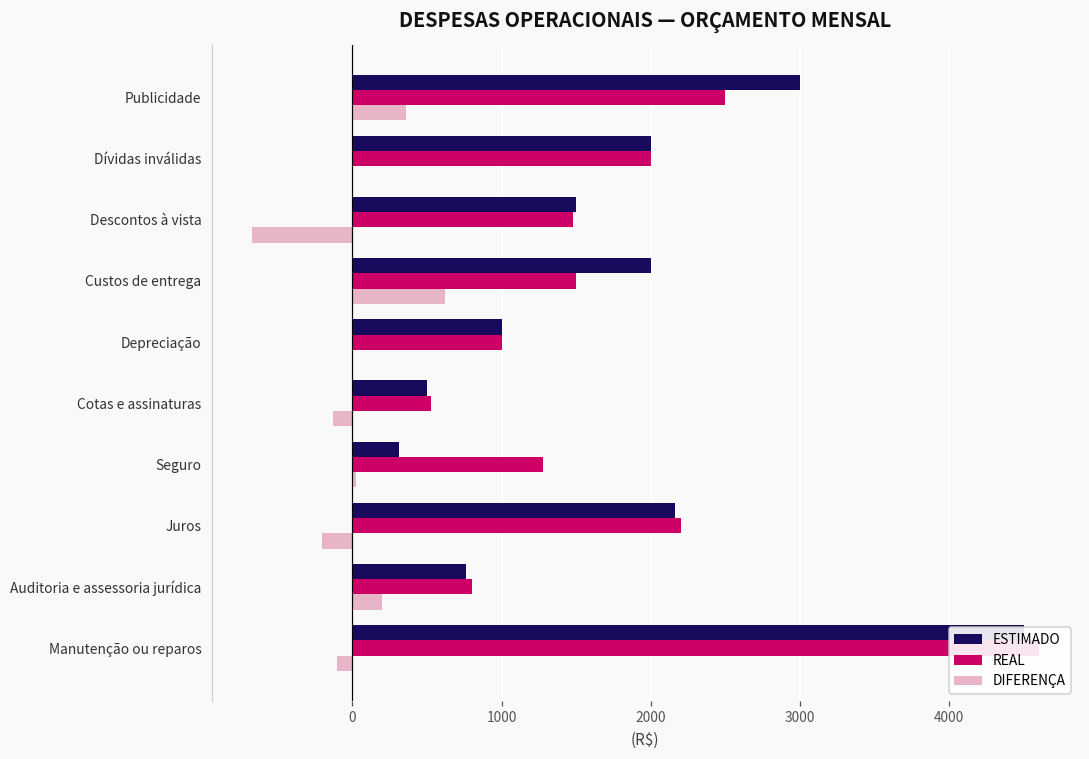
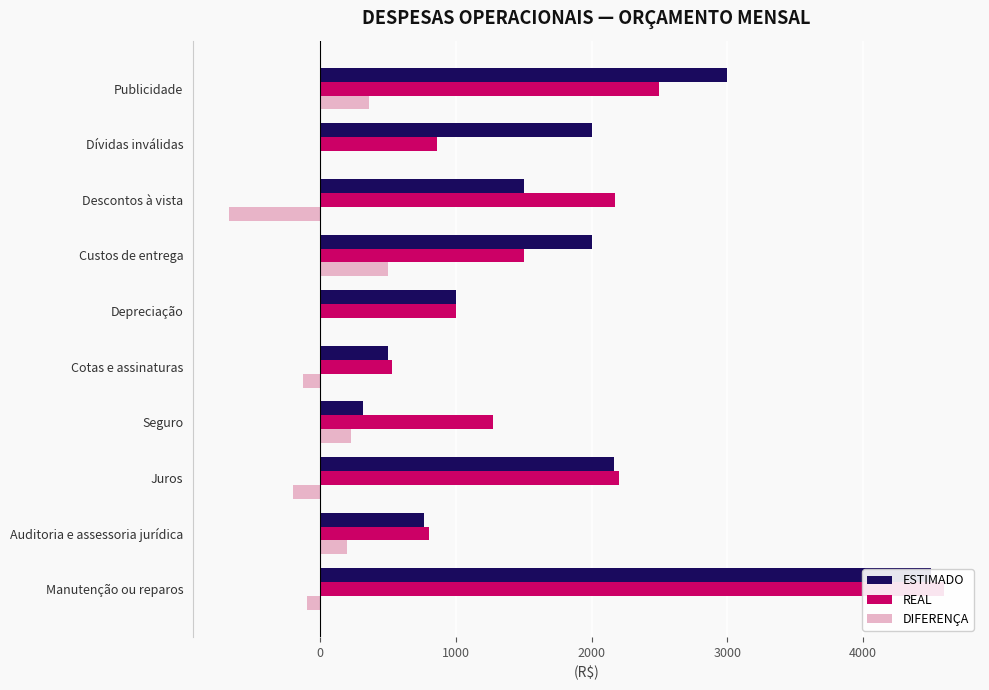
  {
    "ESTIMADO": {
      "Publicidade": 3000,
      "Dívidas inválidas": 2000,
      "Descontos à vista": 1500,
      "Custos de entrega": 2000,
      "Depreciação": 1000,
      "Cotas e assinaturas": 500,
      "Seguro": 310,
      "Juros": 2160,
      "Auditoria e assessoria jurídica": 760
    },
    "REAL": {
      "Publicidade": 2500,
-     "Dívidas inválidas": 2000,
-     "Descontos à vista": 1480,
+     "Dívidas inválidas": 860,
+     "Descontos à vista": 2180,
      "Custos de entrega": 1500,
      "Depreciação": 1000,
      "Cotas e assinaturas": 530,
      "Seguro": 1280,
      "Juros": 2200,
      "Auditoria e assessoria jurídica": 800
    },
    "DIFERENÇA": {
      "Publicidade": 360,
      "Dívidas inválidas": 0,
      "Descontos à vista": -680,
-     "Custos de entrega": 620,
+     "Custos de entrega": 500,
      "Depreciação": 0,
      "Cotas e assinaturas": -130,
-     "Seguro": 30,
+     "Seguro": 230,
      "Juros": -200,
      "Auditoria e assessoria jurídica": 200,
      "Manutenção ou reparos": -100
    }
  }
